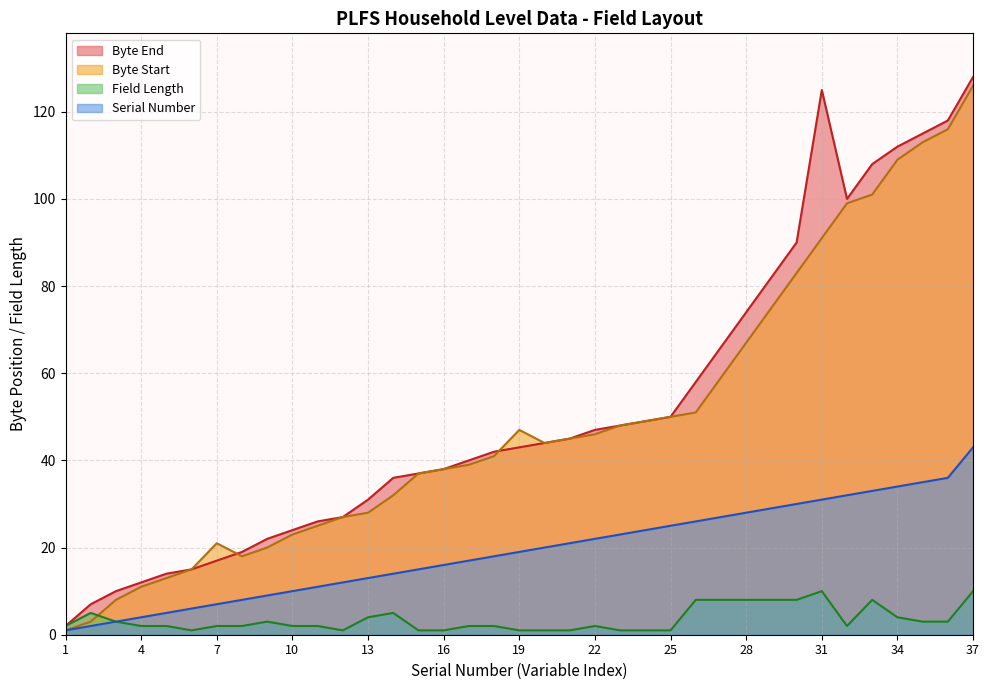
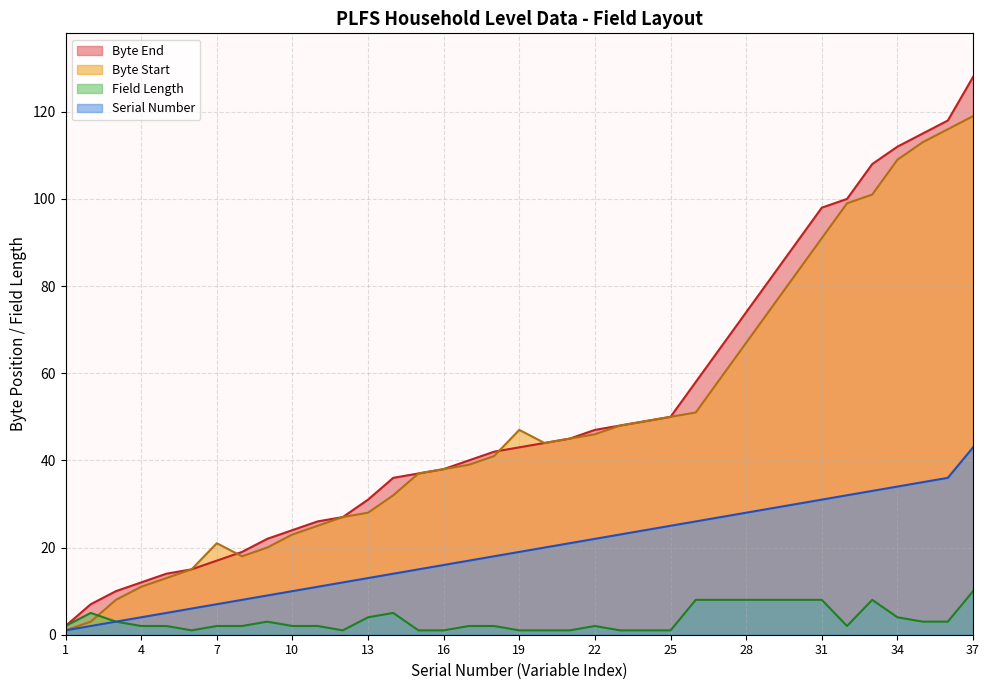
  {
    "Byte End": {
      "4": 12,
      "7": 17,
      "10": 24,
      "13": 31,
      "19": 43,
      "22": 47,
      "28": 74,
-     "31": 125,
+     "31": 98,
      "34": 112,
      "37": 128
    },
    "Byte Start": {
      "4": 11,
      "7": 21,
      "10": 23,
      "13": 28,
      "19": 47,
      "22": 46,
      "28": 67,
      "31": 91,
      "34": 109,
-     "37": 126
+     "37": 119
    },
    "Field Length": {
      "4": 2,
      "7": 2,
      "10": 2,
      "13": 4,
      "16": 1,
      "19": 1,
      "22": 2,
      "25": 1,
      "28": 8,
-     "31": 10,
+     "31": 8,
      "34": 4,
      "37": 10
    },
    "Serial Number": {
      "4": 4,
      "7": 7,
      "10": 10,
      "13": 13,
      "16": 16,
      "19": 19,
      "22": 22,
      "25": 25,
      "28": 28,
      "31": 31,
      "34": 34,
      "37": 43
    }
  }
